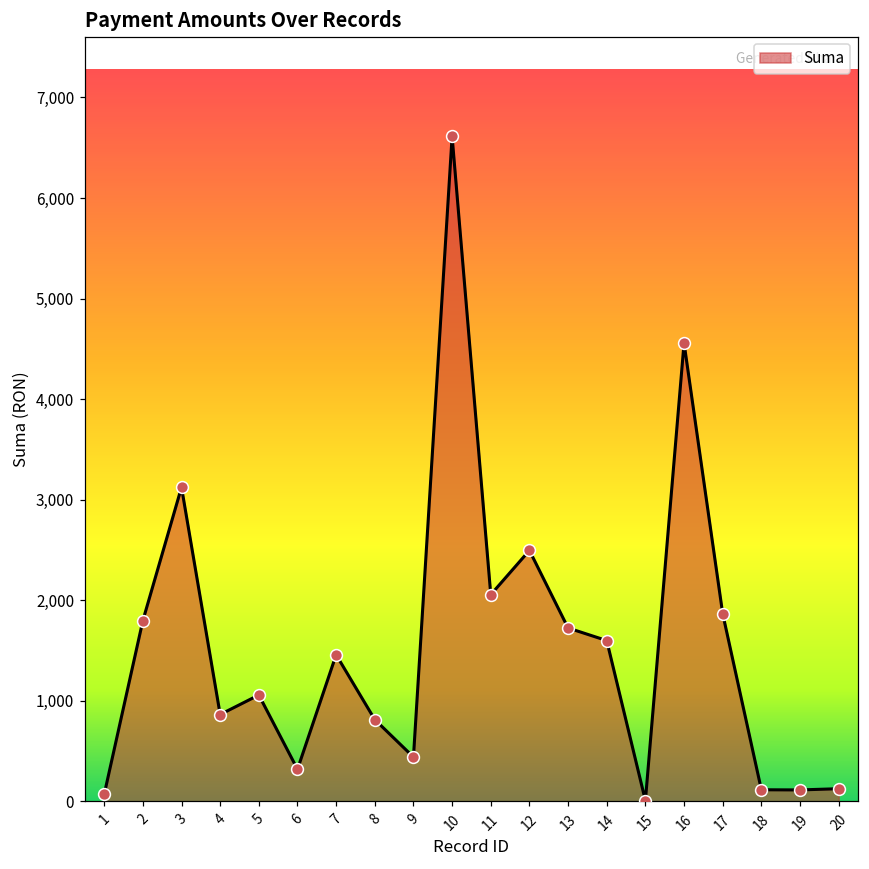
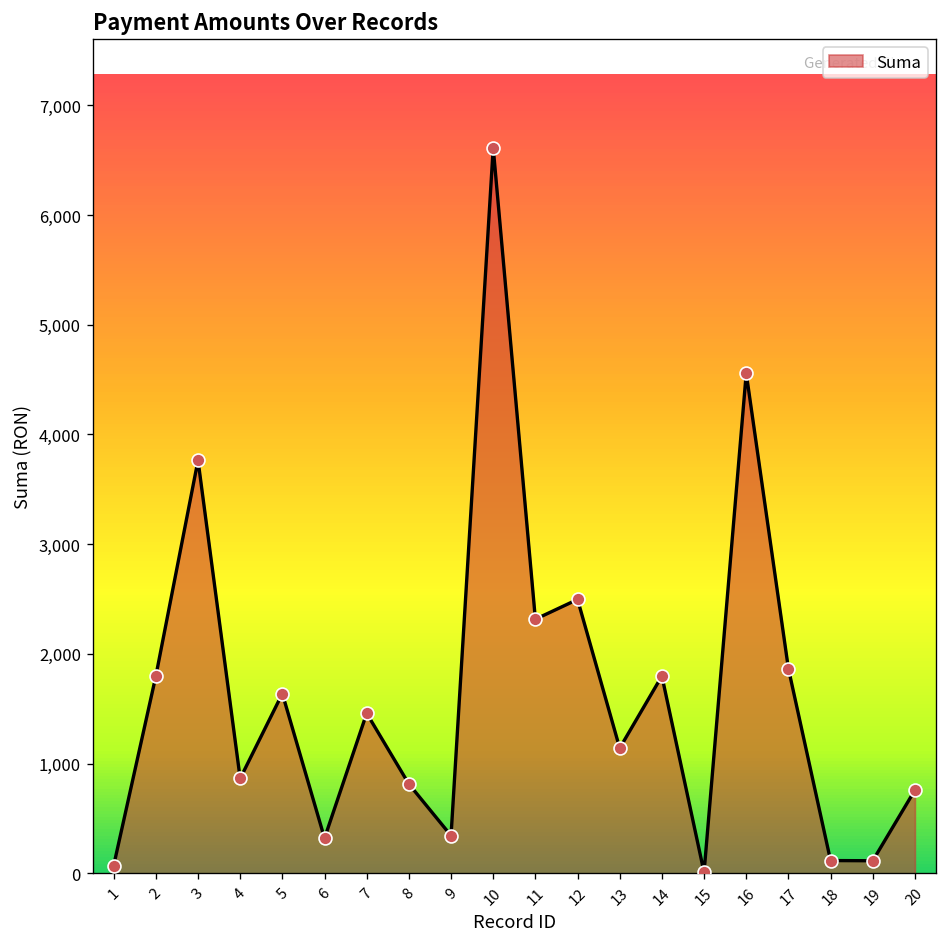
  {
    "1": "100",
    "2": "1,800",
-   "3": "3,100",
+   "3": "3,800",
    "4": "900",
-   "5": "1,100",
+   "5": "1,600",
    "6": "300",
    "7": "1,500",
    "8": "800",
-   "9": "400",
+   "9": "300",
    "10": "6,600",
-   "11": "2,100",
+   "11": "2,300",
    "12": "2,500",
-   "13": "1,700",
-   "14": "1,600",
+   "13": "1,100",
+   "14": "1,800",
    "15": "0",
    "16": "4,600",
    "17": "1,900",
    "18": "100",
    "19": "100",
-   "20": "100"
+   "20": "800"
  }
